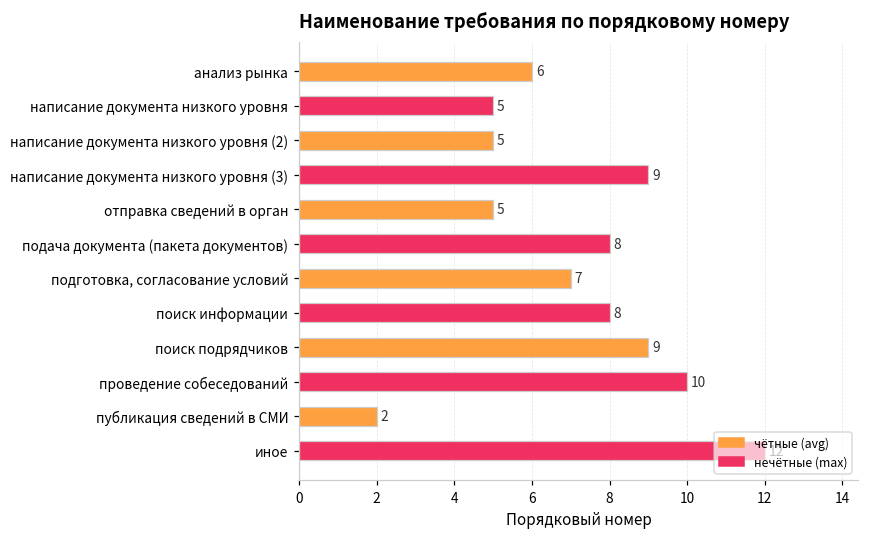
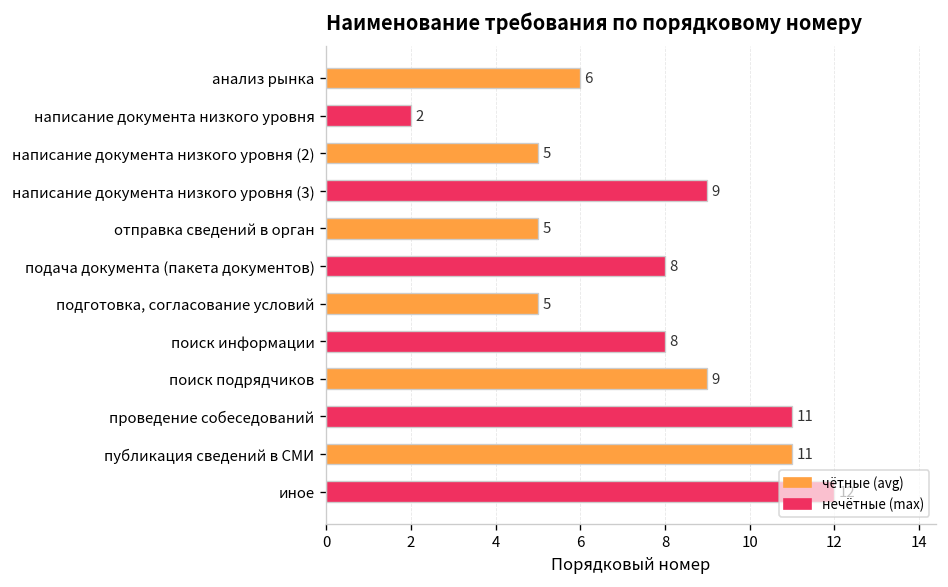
  {
    "анализ рынка": 6,
-   "написание документа низкого уровня": 5,
+   "написание документа низкого уровня": 2,
    "написание документа низкого уровня (2)": 5,
    "написание документа низкого уровня (3)": 9,
    "отправка сведений в орган": 5,
    "подача документа (пакета документов)": 8,
-   "подготовка, согласование условий": 7,
+   "подготовка, согласование условий": 5,
    "поиск информации": 8,
    "поиск подрядчиков": 9,
-   "проведение собеседований": 10,
-   "публикация сведений в СМИ": 2
+   "проведение собеседований": 11,
+   "публикация сведений в СМИ": 11
  }
